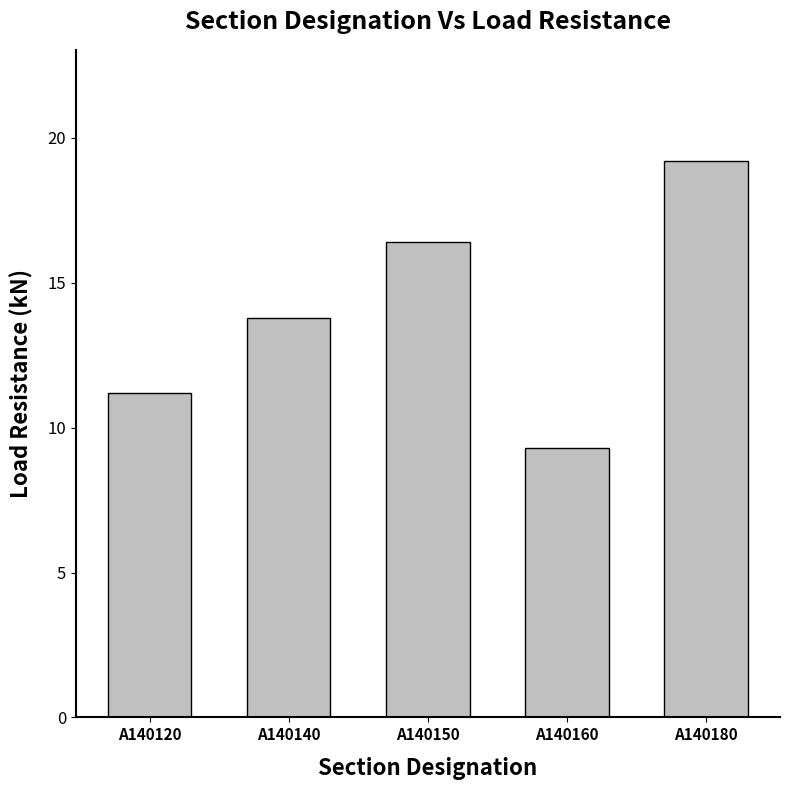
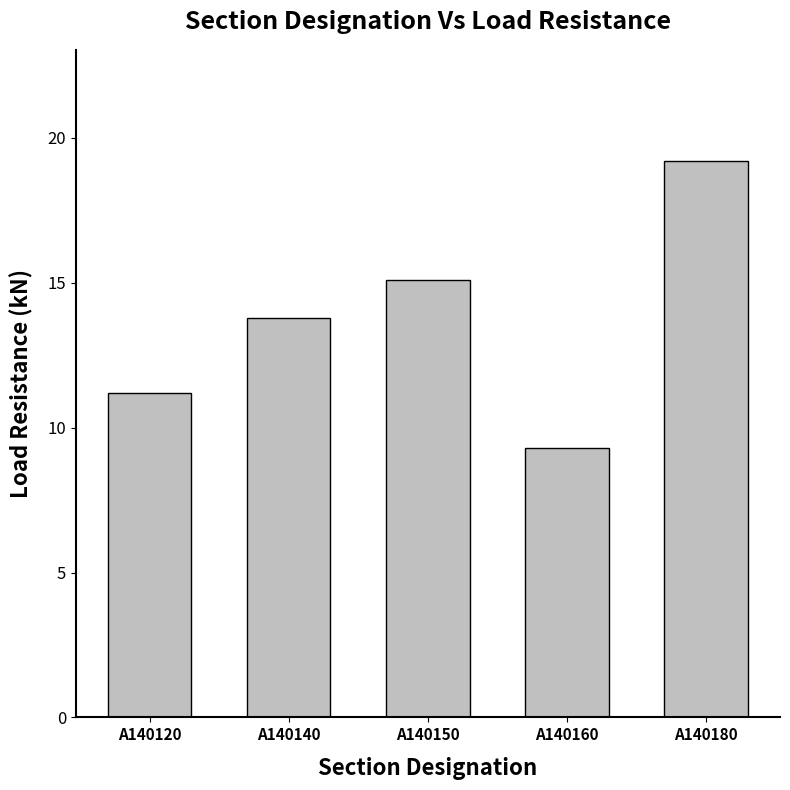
  {
    "A140120": 11.2,
    "A140140": 13.8,
-   "A140150": 16.4,
+   "A140150": 15.1,
    "A140160": 9.3,
    "A140180": 19.2
  }
